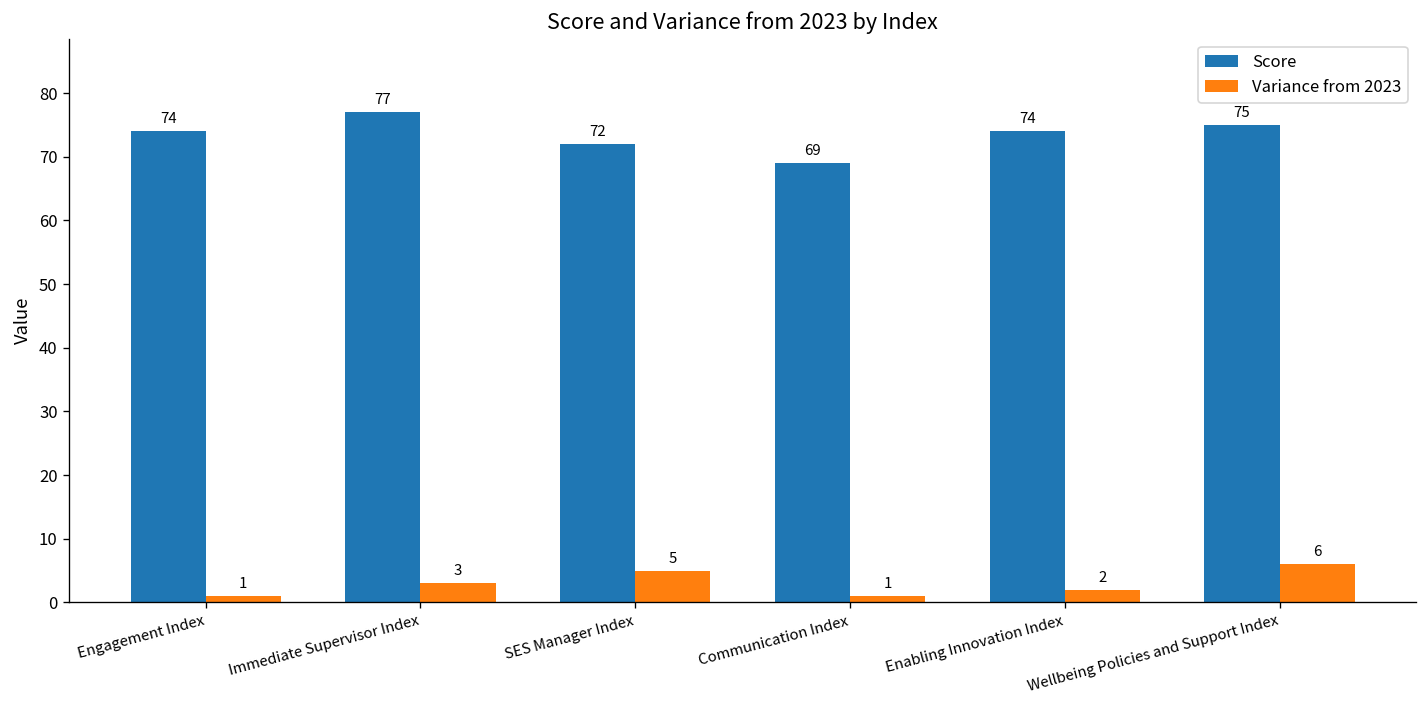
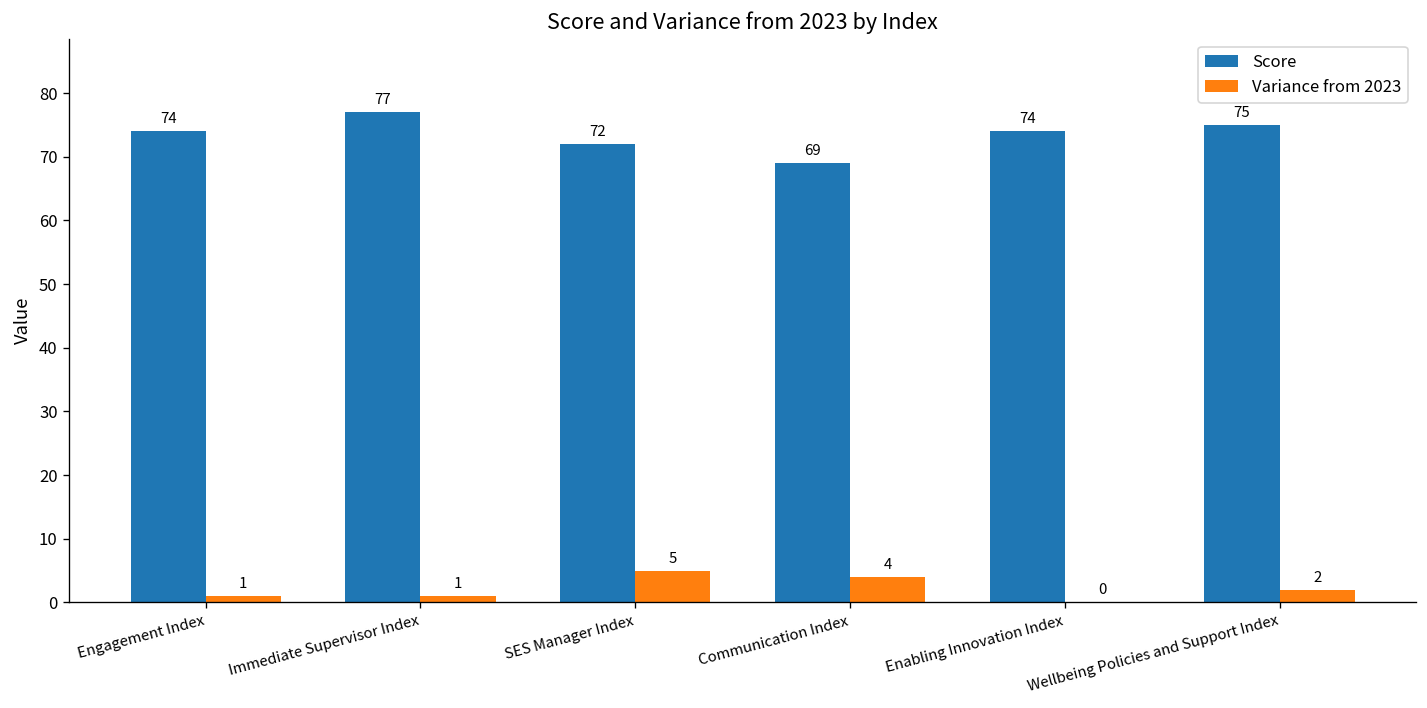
  {
    "Score": {
      "Engagement Index": 74,
      "Immediate Supervisor Index": 77,
      "SES Manager Index": 72,
      "Communication Index": 69,
      "Enabling Innovation Index": 74,
      "Wellbeing Policies and Support Index": 75
    },
    "Variance from 2023": {
      "Engagement Index": 1,
-     "Immediate Supervisor Index": 3,
+     "Immediate Supervisor Index": 1,
      "SES Manager Index": 5,
-     "Communication Index": 1,
-     "Enabling Innovation Index": 2,
-     "Wellbeing Policies and Support Index": 6
+     "Communication Index": 4,
+     "Enabling Innovation Index": 0,
+     "Wellbeing Policies and Support Index": 2
    }
  }
